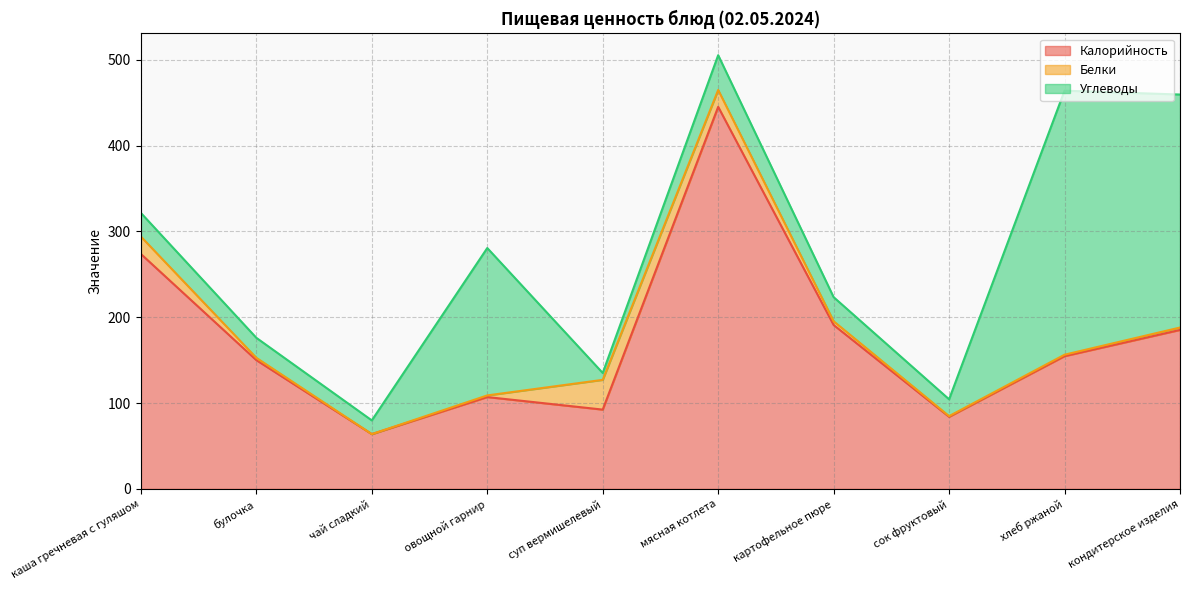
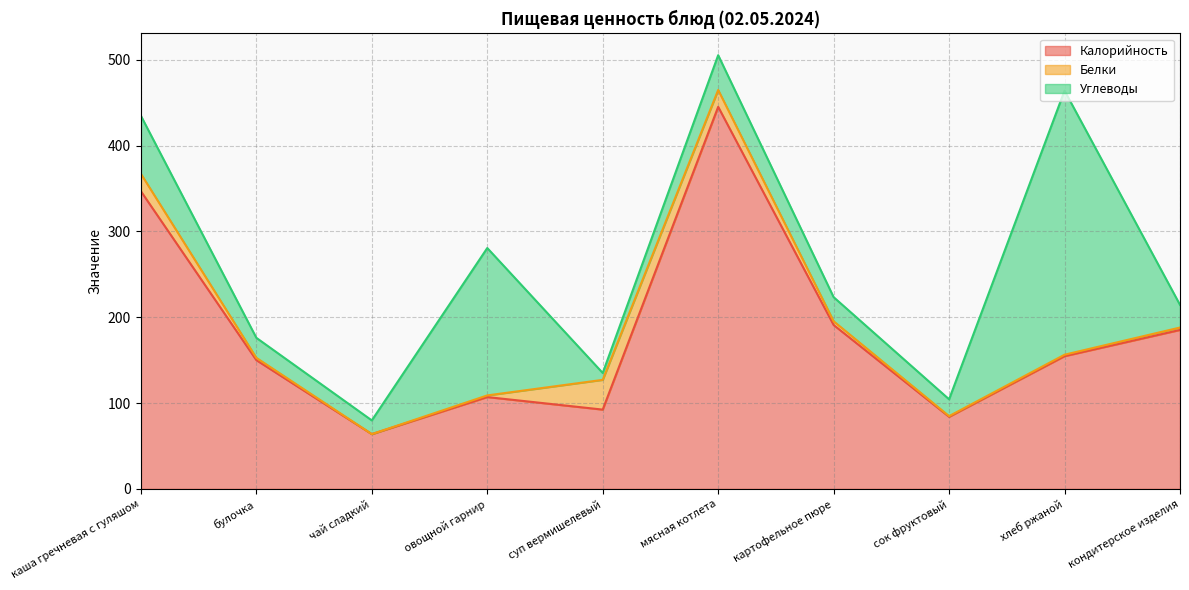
  {
    "Калорийность": {
-     "каша гречневая с гуляшом": 270,
+     "каша гречневая с гуляшом": 350,
      "суп вермишелевый": 90,
      "мясная котлета": 450,
      "картофельное пюре": 190
    },
    "Белки": {
      "каша гречневая с гуляшом": 20,
      "суп вермишелевый": 30,
      "мясная котлета": 20,
      "картофельное пюре": 0
    },
    "Углеводы": {
-     "каша гречневая с гуляшом": 30,
+     "каша гречневая с гуляшом": 70,
      "булочка": 20,
      "чай сладкий": 20,
      "овощной гарнир": 170,
      "суп вермишелевый": 10,
      "мясная котлета": 40,
      "картофельное пюре": 30,
      "сок фруктовый": 20,
-     "кондитерское изделия": 270
+     "кондитерское изделия": 30
    }
  }
